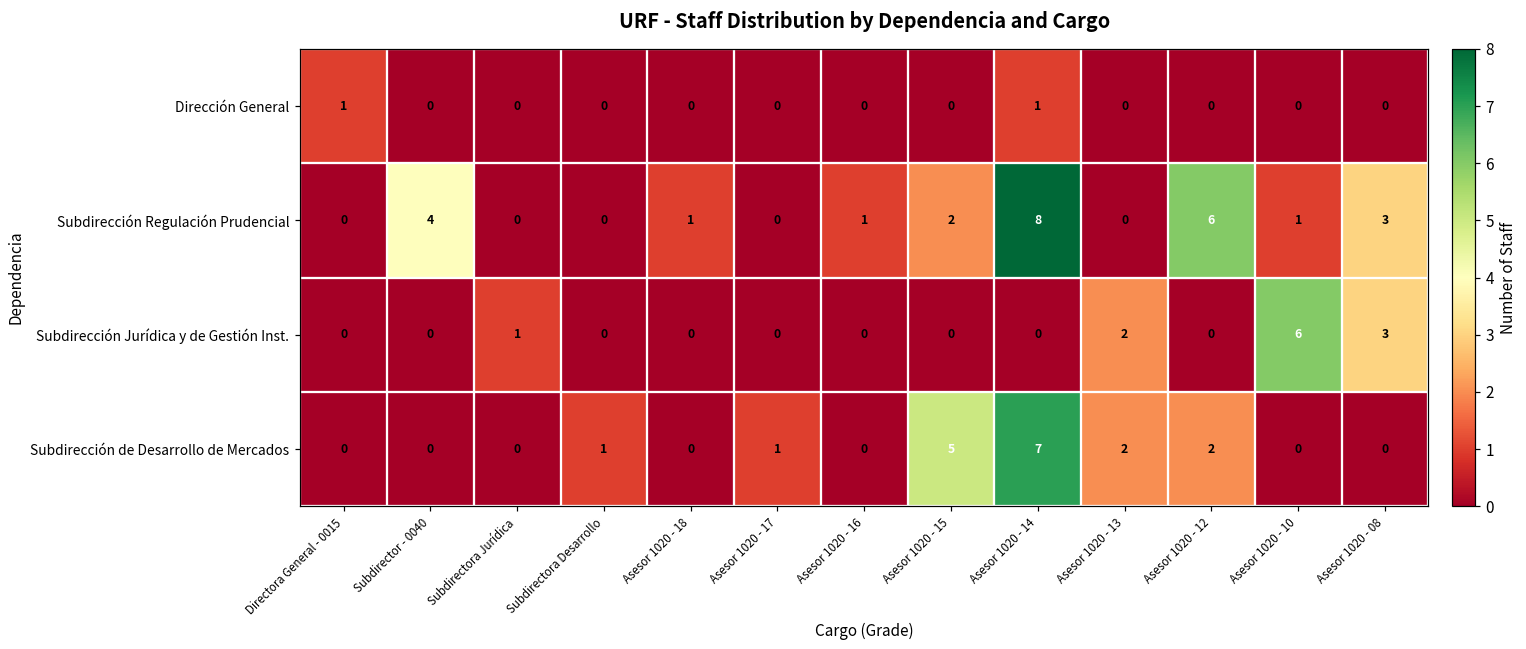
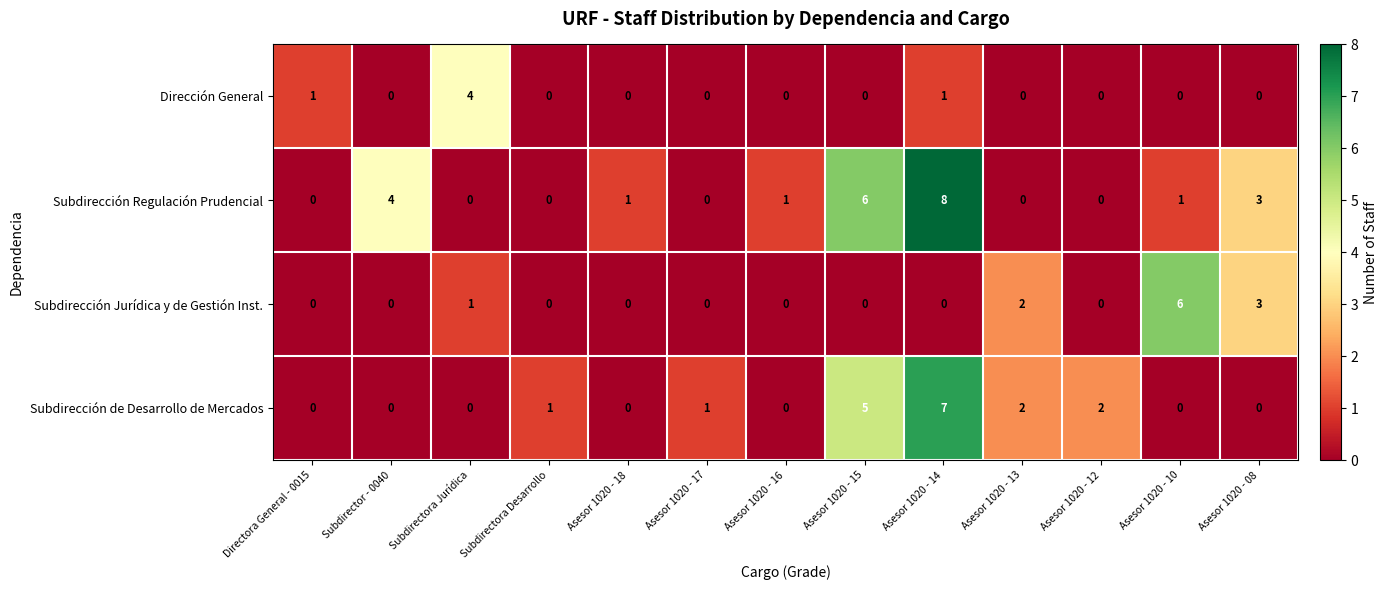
  {
    "Dirección General": {
      "Directora General - 0015": 1,
      "Subdirector - 0040": 0,
-     "Subdirectora Jurídica": 0,
+     "Subdirectora Jurídica": 4,
      "Subdirectora Desarrollo": 0,
      "Asesor 1020 - 18": 0,
      "Asesor 1020 - 17": 0,
      "Asesor 1020 - 16": 0,
      "Asesor 1020 - 15": 0,
      "Asesor 1020 - 14": 1,
      "Asesor 1020 - 13": 0,
      "Asesor 1020 - 12": 0,
      "Asesor 1020 - 10": 0,
      "Asesor 1020 - 08": 0
    },
    "Subdirección Regulación Prudencial": {
      "Directora General - 0015": 0,
      "Subdirector - 0040": 4,
      "Subdirectora Jurídica": 0,
      "Subdirectora Desarrollo": 0,
      "Asesor 1020 - 18": 1,
      "Asesor 1020 - 17": 0,
      "Asesor 1020 - 16": 1,
-     "Asesor 1020 - 15": 2,
+     "Asesor 1020 - 15": 6,
      "Asesor 1020 - 14": 8,
      "Asesor 1020 - 13": 0,
-     "Asesor 1020 - 12": 6,
+     "Asesor 1020 - 12": 0,
      "Asesor 1020 - 10": 1,
      "Asesor 1020 - 08": 3
    },
    "Subdirección Jurídica y de Gestión Inst.": {
      "Directora General - 0015": 0,
      "Subdirector - 0040": 0,
      "Subdirectora Jurídica": 1,
      "Subdirectora Desarrollo": 0,
      "Asesor 1020 - 18": 0,
      "Asesor 1020 - 17": 0,
      "Asesor 1020 - 16": 0,
      "Asesor 1020 - 15": 0,
      "Asesor 1020 - 14": 0,
      "Asesor 1020 - 13": 2,
      "Asesor 1020 - 12": 0,
      "Asesor 1020 - 10": 6,
      "Asesor 1020 - 08": 3
    },
    "Subdirección de Desarrollo de Mercados": {
      "Directora General - 0015": 0,
      "Subdirector - 0040": 0,
      "Subdirectora Jurídica": 0,
      "Subdirectora Desarrollo": 1,
      "Asesor 1020 - 18": 0,
      "Asesor 1020 - 17": 1,
      "Asesor 1020 - 16": 0,
      "Asesor 1020 - 15": 5,
      "Asesor 1020 - 14": 7,
      "Asesor 1020 - 13": 2,
      "Asesor 1020 - 12": 2,
      "Asesor 1020 - 10": 0,
      "Asesor 1020 - 08": 0
    }
  }
